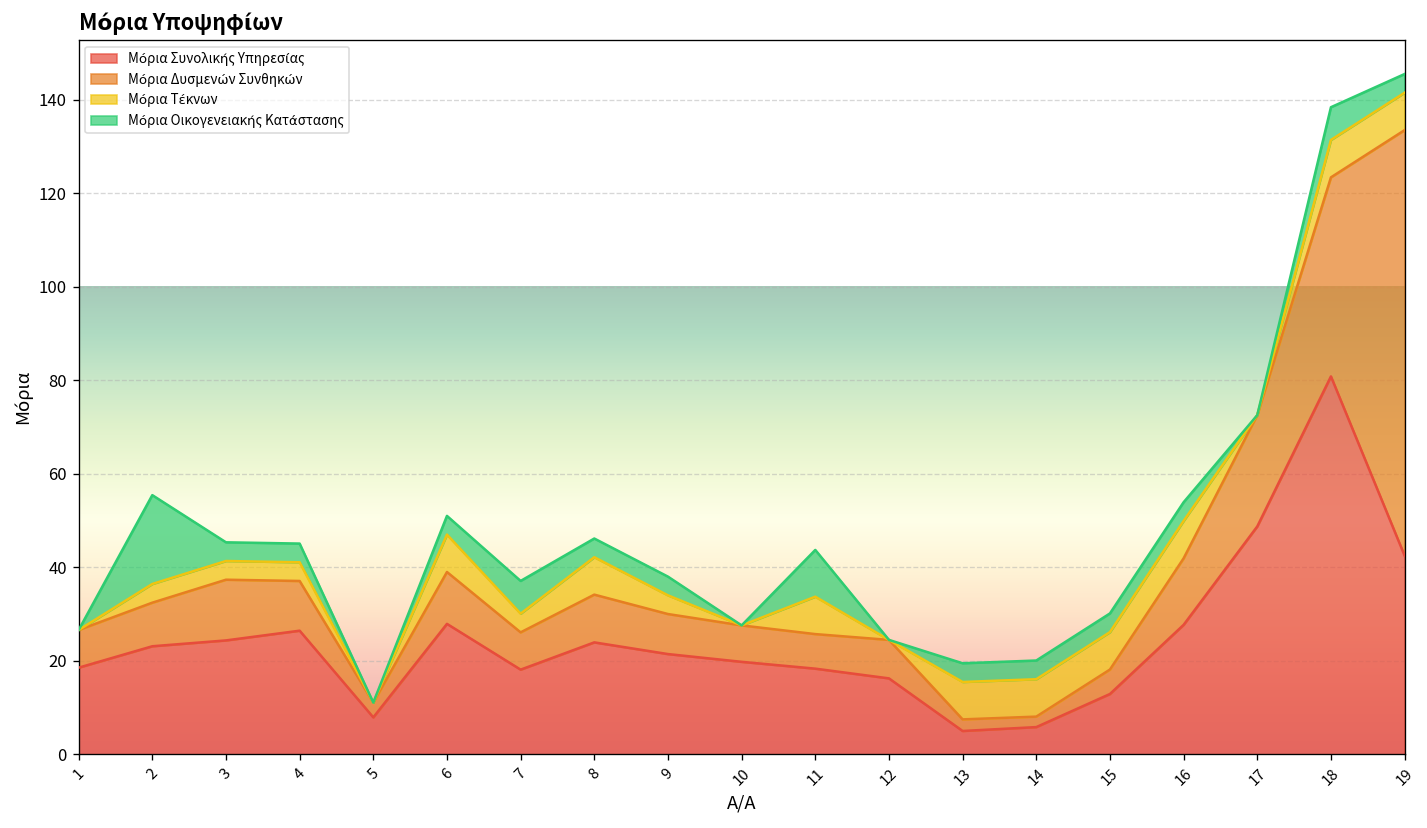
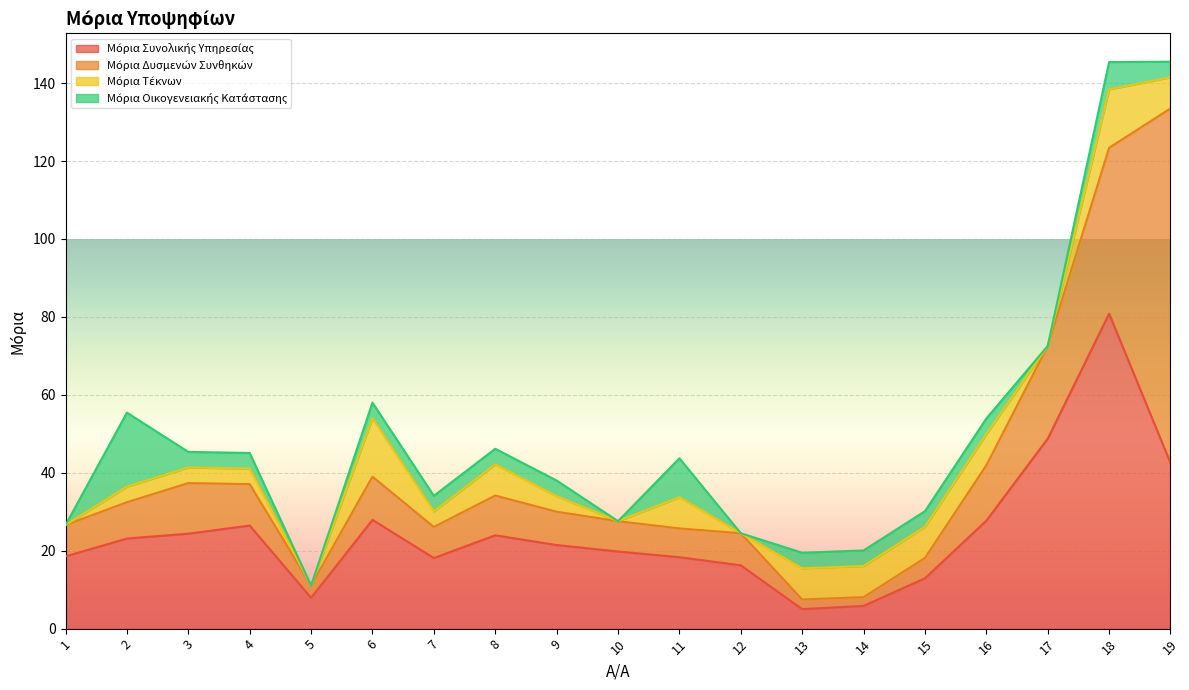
  {
    "Μόρια Τέκνων": {
      "2": 4,
      "3": 4,
      "4": 4,
-     "6": 8,
+     "6": 15,
      "7": 4,
      "8": 8,
      "9": 4,
      "11": 8,
      "13": 8,
      "14": 8,
      "15": 8,
      "16": 8,
-     "18": 8,
+     "18": 15,
      "19": 8
    },
    "Μόρια Οικογενειακής Κατάστασης": {
      "2": 19,
      "3": 4,
      "4": 4,
      "6": 4,
-     "7": 7,
+     "7": 4,
      "8": 4,
      "9": 4,
      "11": 10,
      "13": 4,
      "14": 4,
      "15": 4,
      "16": 4,
      "18": 7,
      "19": 4
    }
  }
